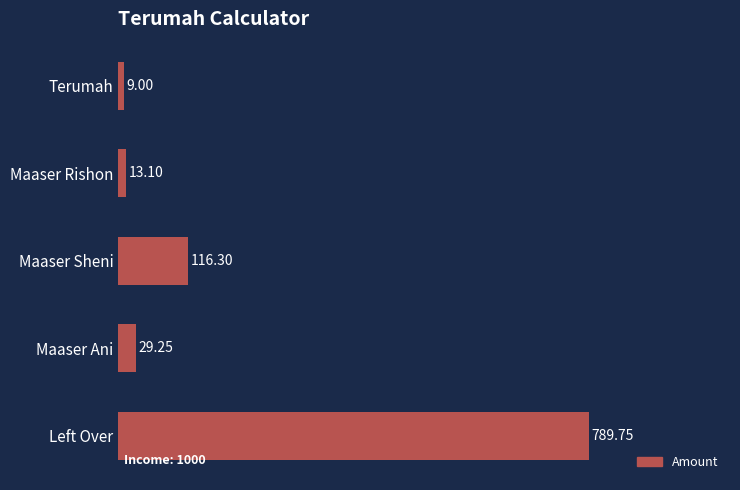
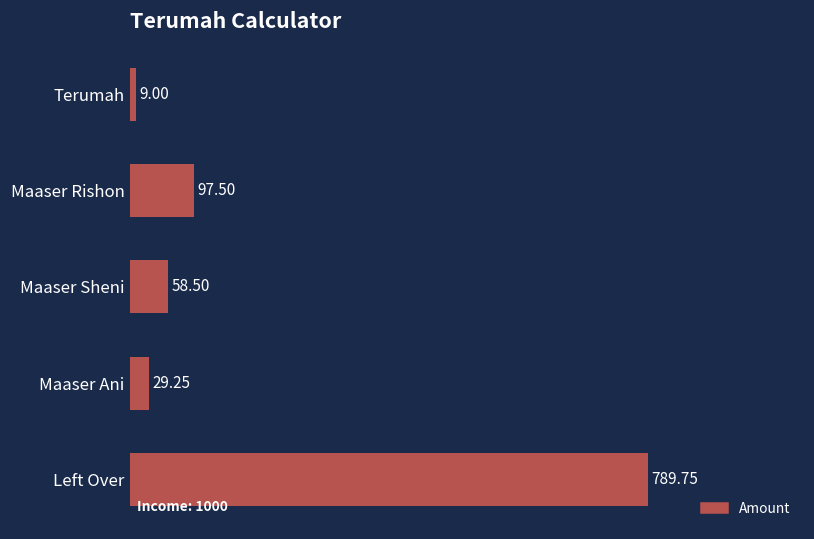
  {
    "Terumah": 9.00,
-   "Maaser Rishon": 13.10,
-   "Maaser Sheni": 116.30,
+   "Maaser Rishon": 97.50,
+   "Maaser Sheni": 58.50,
    "Maaser Ani": 29.25,
    "Left Over": 789.75
  }
